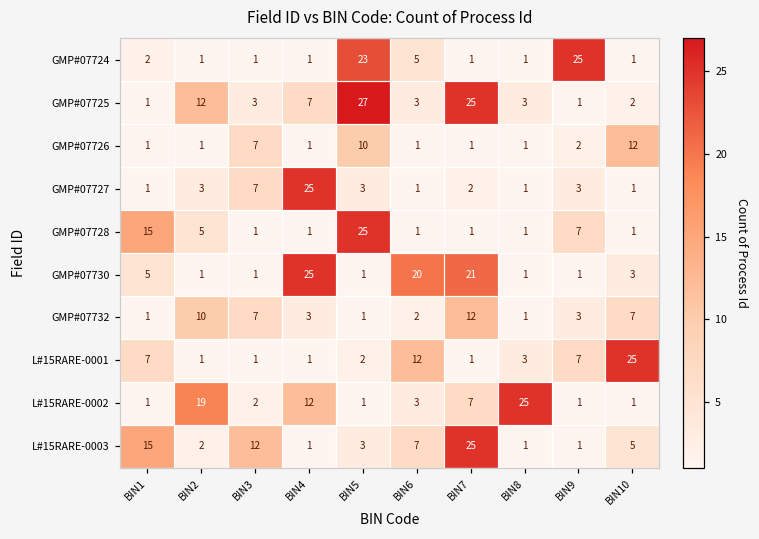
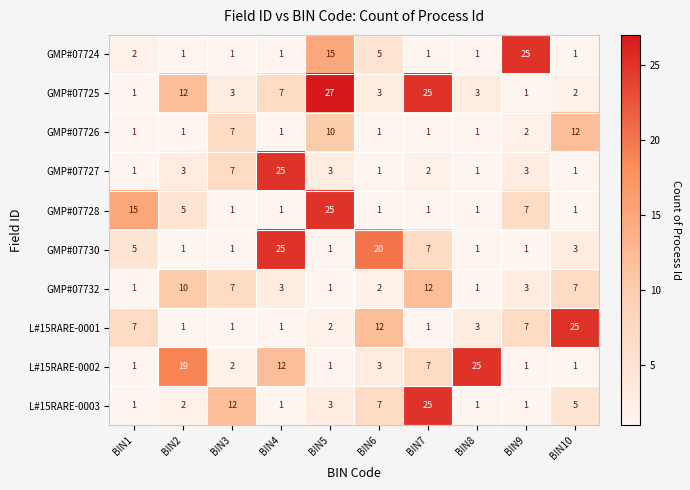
  {
    "GMP#07724": {
      "BIN1": 2,
      "BIN2": 1,
      "BIN3": 1,
      "BIN4": 1,
-     "BIN5": 23,
+     "BIN5": 15,
      "BIN6": 5,
      "BIN7": 1,
      "BIN8": 1,
      "BIN9": 25,
      "BIN10": 1
    },
    "GMP#07725": {
      "BIN1": 1,
      "BIN2": 12,
      "BIN3": 3,
      "BIN4": 7,
      "BIN5": 27,
      "BIN6": 3,
      "BIN7": 25,
      "BIN8": 3,
      "BIN9": 1,
      "BIN10": 2
    },
    "GMP#07726": {
      "BIN1": 1,
      "BIN2": 1,
      "BIN3": 7,
      "BIN4": 1,
      "BIN5": 10,
      "BIN6": 1,
      "BIN7": 1,
      "BIN8": 1,
      "BIN9": 2,
      "BIN10": 12
    },
    "GMP#07727": {
      "BIN1": 1,
      "BIN2": 3,
      "BIN3": 7,
      "BIN4": 25,
      "BIN5": 3,
      "BIN6": 1,
      "BIN7": 2,
      "BIN8": 1,
      "BIN9": 3,
      "BIN10": 1
    },
    "GMP#07728": {
      "BIN1": 15,
      "BIN2": 5,
      "BIN3": 1,
      "BIN4": 1,
      "BIN5": 25,
      "BIN6": 1,
      "BIN7": 1,
      "BIN8": 1,
      "BIN9": 7,
      "BIN10": 1
    },
    "GMP#07730": {
      "BIN1": 5,
      "BIN2": 1,
      "BIN3": 1,
      "BIN4": 25,
      "BIN5": 1,
      "BIN6": 20,
-     "BIN7": 21,
+     "BIN7": 7,
      "BIN8": 1,
      "BIN9": 1,
      "BIN10": 3
    },
    "GMP#07732": {
      "BIN1": 1,
      "BIN2": 10,
      "BIN3": 7,
      "BIN4": 3,
      "BIN5": 1,
      "BIN6": 2,
      "BIN7": 12,
      "BIN8": 1,
      "BIN9": 3,
      "BIN10": 7
    },
    "L#15RARE-0001": {
      "BIN1": 7,
      "BIN2": 1,
      "BIN3": 1,
      "BIN4": 1,
      "BIN5": 2,
      "BIN6": 12,
      "BIN7": 1,
      "BIN8": 3,
      "BIN9": 7,
      "BIN10": 25
    },
    "L#15RARE-0002": {
      "BIN1": 1,
      "BIN2": 19,
      "BIN3": 2,
      "BIN4": 12,
      "BIN5": 1,
      "BIN6": 3,
      "BIN7": 7,
      "BIN8": 25,
      "BIN9": 1,
      "BIN10": 1
    },
    "L#15RARE-0003": {
-     "BIN1": 15,
+     "BIN1": 1,
      "BIN2": 2,
      "BIN3": 12,
      "BIN4": 1,
      "BIN5": 3,
      "BIN6": 7,
      "BIN7": 25,
      "BIN8": 1,
      "BIN9": 1,
      "BIN10": 5
    }
  }
